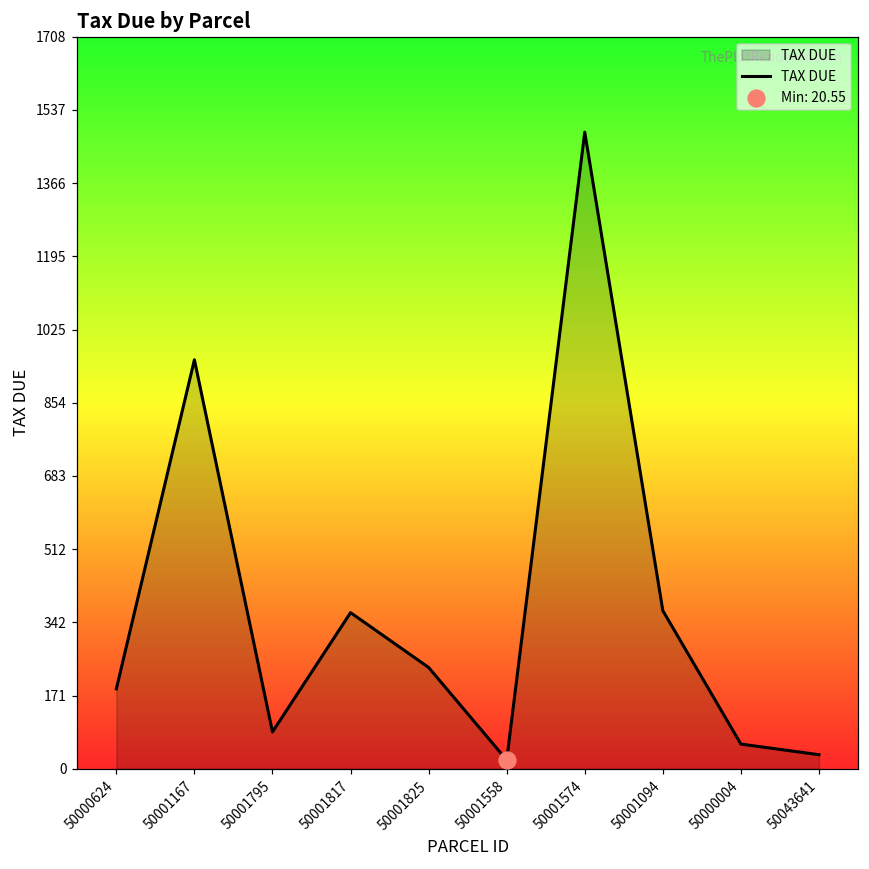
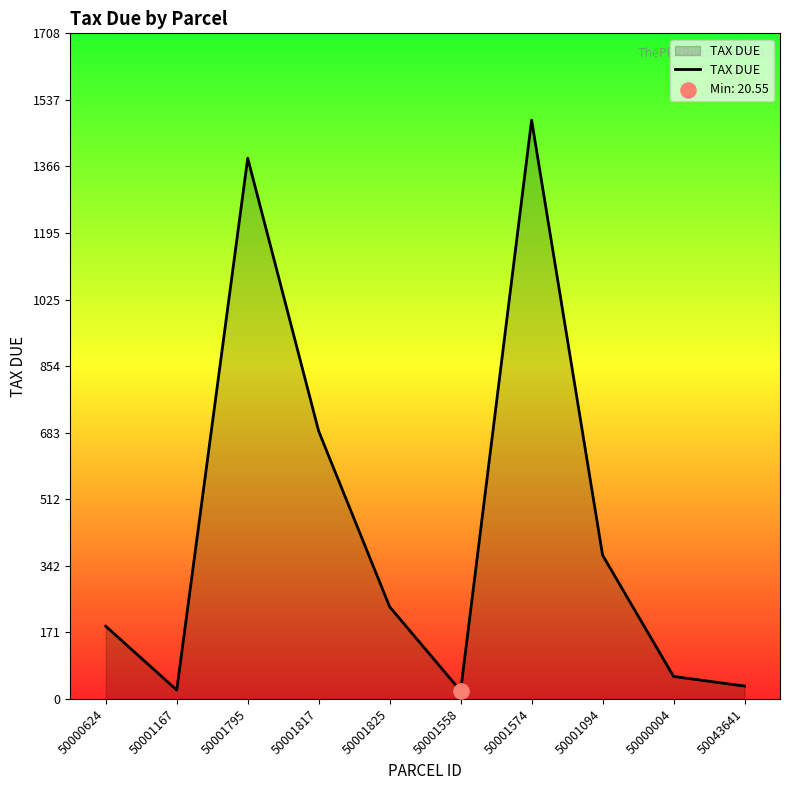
  {
    "TAX DUE": {
      "50000624": 190,
-     "50001167": 950,
-     "50001795": 90,
-     "50001817": 360,
+     "50001167": 20,
+     "50001795": 1390,
+     "50001817": 690,
      "50001825": 240,
      "50001574": 1490,
      "50001094": 370,
      "50000004": 60,
      "50043641": 30
    }
  }
